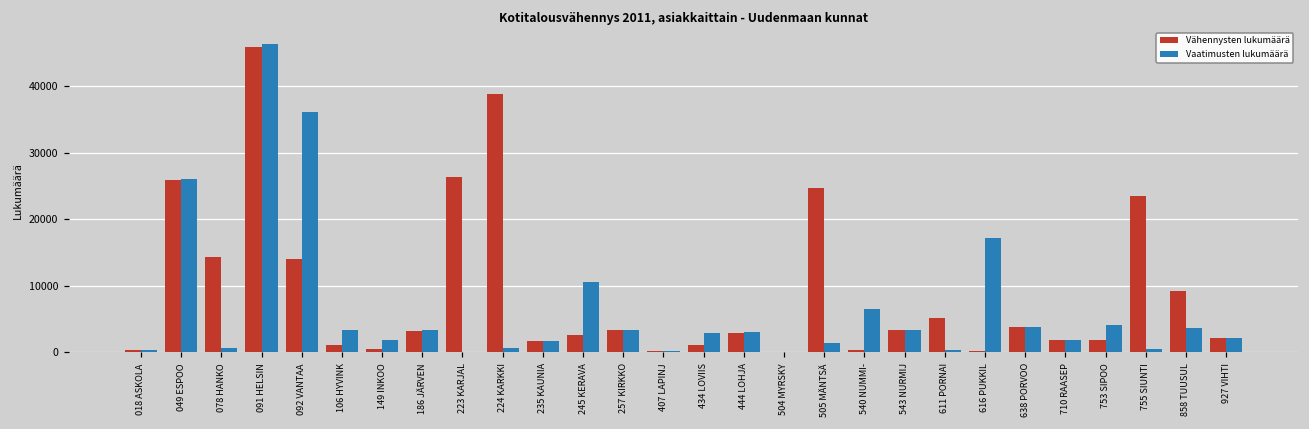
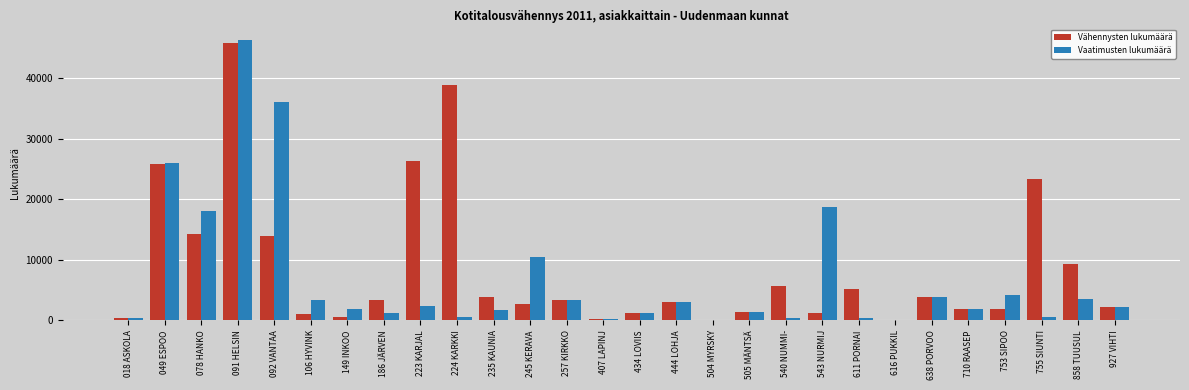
  {
    "Vähennysten lukumäärä": {
      "049 ESPOO": 26000,
      "078 HANKO": 14000,
      "091 HELSIN": 46000,
      "092 VANTAA": 14000,
      "106 HYVINK": 1000,
      "149 INKOO": 0,
      "186 JÄRVEN": 3000,
      "223 KARJAL": 26000,
      "224 KARKKI": 39000,
-     "235 KAUNIA": 2000,
+     "235 KAUNIA": 4000,
      "245 KERAVA": 3000,
      "257 KIRKKO": 3000,
      "434 LOVIIS": 1000,
      "444 LOHJA": 3000,
-     "505 MÄNTSÄ": 25000,
-     "540 NUMMI-": 0,
-     "543 NURMIJ": 3000,
+     "505 MÄNTSÄ": 1000,
+     "540 NUMMI-": 6000,
+     "543 NURMIJ": 1000,
      "611 PORNAI": 5000,
      "638 PORVOO": 4000,
      "710 RAASEP": 2000,
      "753 SIPOO": 2000,
      "755 SIUNTI": 23000,
      "858 TUUSUL": 9000,
      "927 VIHTI": 2000
    },
    "Vaatimusten lukumäärä": {
      "049 ESPOO": 26000,
-     "078 HANKO": 1000,
+     "078 HANKO": 18000,
      "091 HELSIN": 46000,
      "092 VANTAA": 36000,
      "106 HYVINK": 3000,
      "149 INKOO": 2000,
-     "186 JÄRVEN": 3000,
-     "223 KARJAL": 0,
+     "186 JÄRVEN": 1000,
+     "223 KARJAL": 2000,
      "224 KARKKI": 1000,
      "235 KAUNIA": 2000,
      "245 KERAVA": 11000,
      "257 KIRKKO": 3000,
-     "434 LOVIIS": 3000,
+     "434 LOVIIS": 1000,
      "444 LOHJA": 3000,
      "505 MÄNTSÄ": 1000,
-     "540 NUMMI-": 7000,
-     "543 NURMIJ": 3000,
-     "616 PUKKIL": 17000,
+     "540 NUMMI-": 0,
+     "543 NURMIJ": 19000,
+     "616 PUKKIL": 0,
      "638 PORVOO": 4000,
      "710 RAASEP": 2000,
      "753 SIPOO": 4000,
      "755 SIUNTI": 1000,
      "858 TUUSUL": 4000,
      "927 VIHTI": 2000
    }
  }
